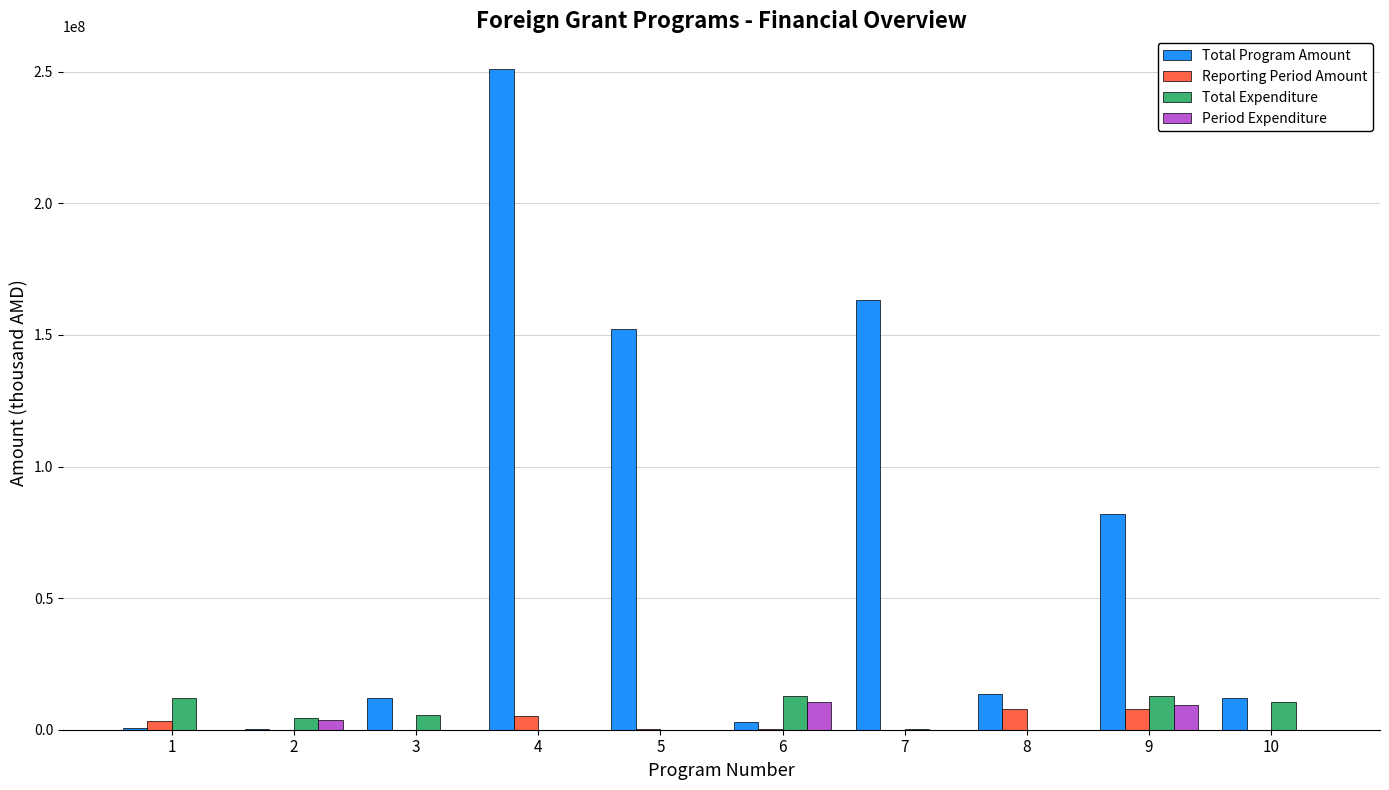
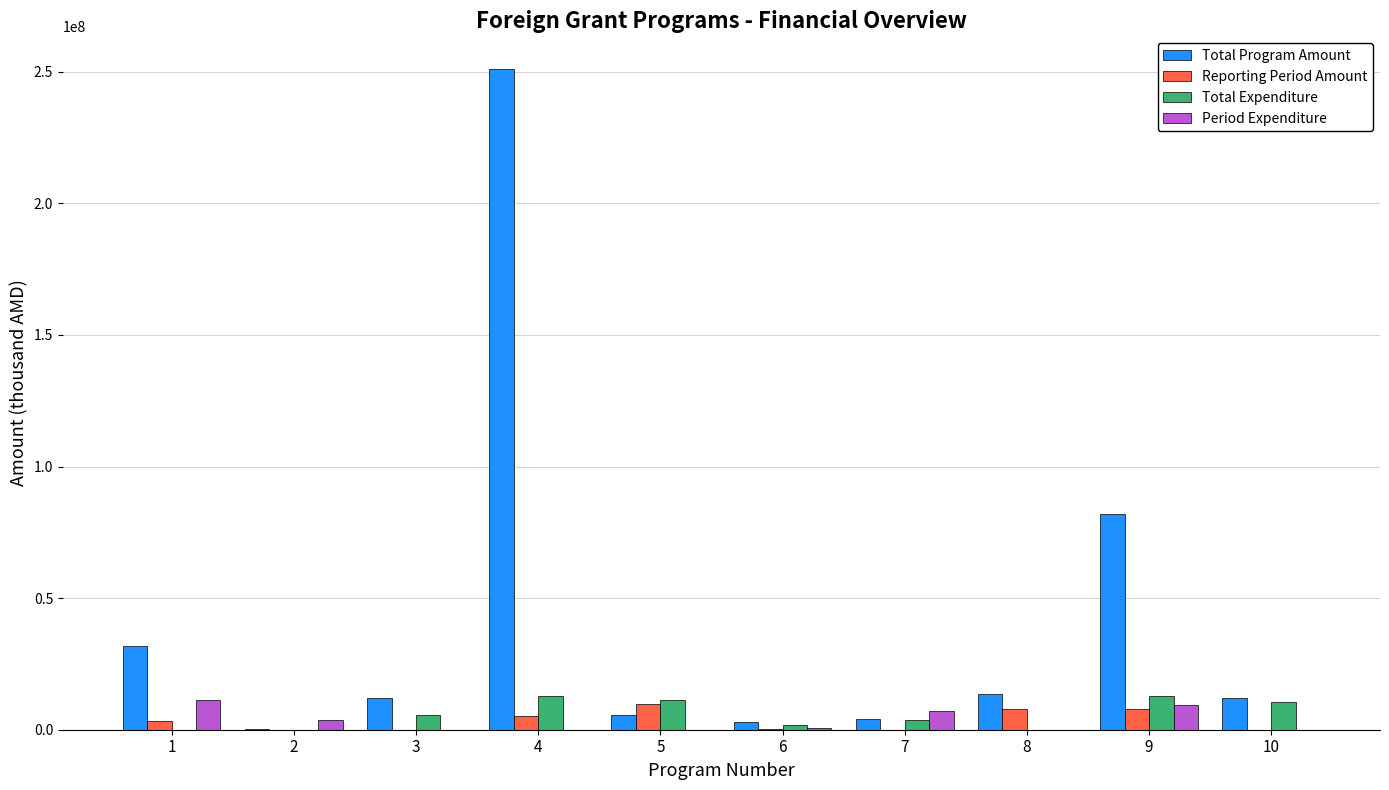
  {
    "Total Program Amount": {
-     "1": 1000000,
+     "1": 32000000,
      "3": 12000000,
      "4": 251000000,
-     "5": 152000000,
+     "5": 6000000,
      "6": 3000000,
-     "7": 163000000,
+     "7": 4000000,
      "8": 14000000,
      "9": 82000000,
      "10": 12000000
    },
    "Reporting Period Amount": {
      "1": 3000000,
      "2": 0,
      "3": 0,
      "4": 5000000,
-     "5": 0,
+     "5": 10000000,
      "8": 8000000,
      "9": 8000000,
      "10": 0
    },
    "Total Expenditure": {
-     "1": 12000000,
-     "2": 5000000,
+     "1": 0,
+     "2": 0,
      "3": 6000000,
-     "4": 0,
-     "5": 0,
-     "6": 13000000,
-     "7": 0,
+     "4": 13000000,
+     "5": 11000000,
+     "6": 2000000,
+     "7": 4000000,
      "8": 0,
      "9": 13000000,
      "10": 10000000
    },
    "Period Expenditure": {
-     "1": 0,
+     "1": 11000000,
      "2": 4000000,
      "3": 0,
      "4": 0,
      "5": 0,
-     "6": 11000000,
-     "7": 0,
+     "6": 1000000,
+     "7": 7000000,
      "8": 0,
      "9": 9000000,
      "10": 0
    }
  }
